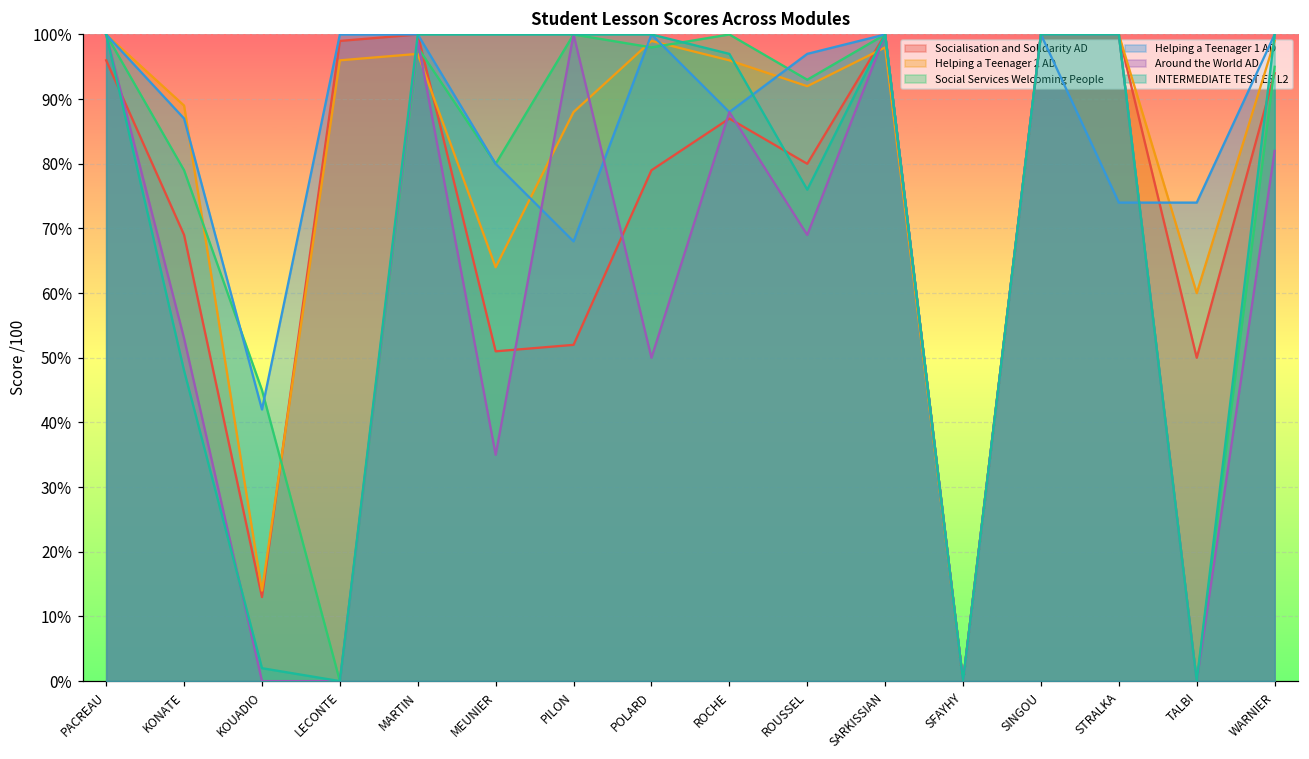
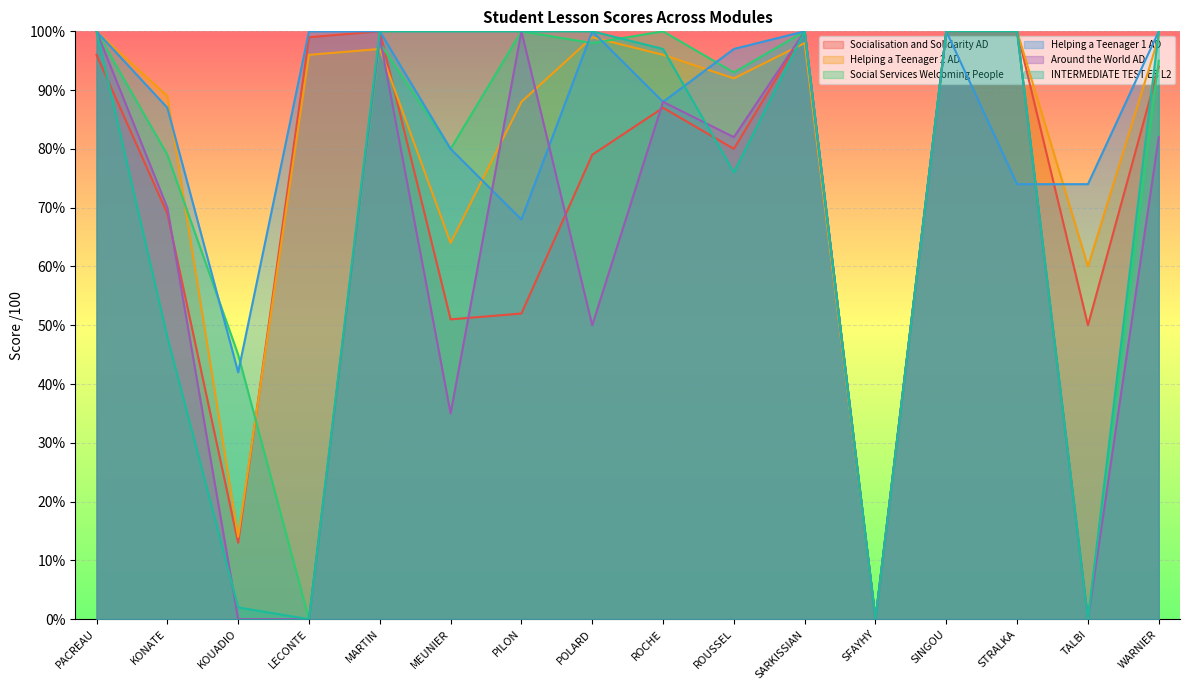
  {
    "Around the World AD": {
-     "KONATE": "53%",
+     "KONATE": "70%",
      "KOUADIO": "0%",
      "MARTIN": "99%",
      "MEUNIER": "35%",
      "POLARD": "50%",
-     "ROUSSEL": "69%",
+     "ROUSSEL": "82%",
      "WARNIER": "82%"
    }
  }
